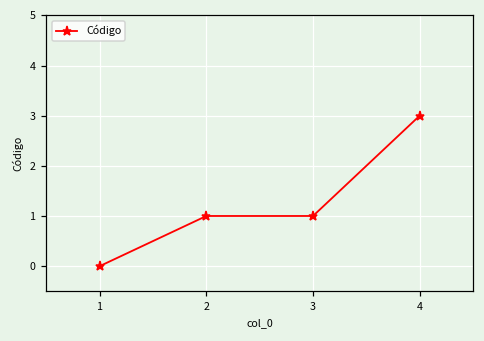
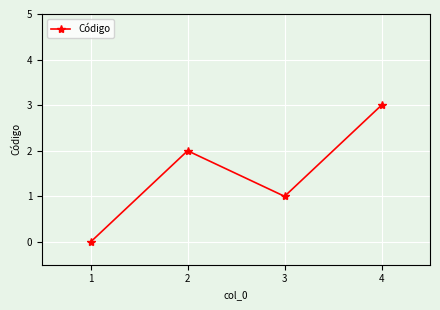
  {
    "1": 0,
-   "2": 1,
+   "2": 2,
    "3": 1,
    "4": 3
  }
